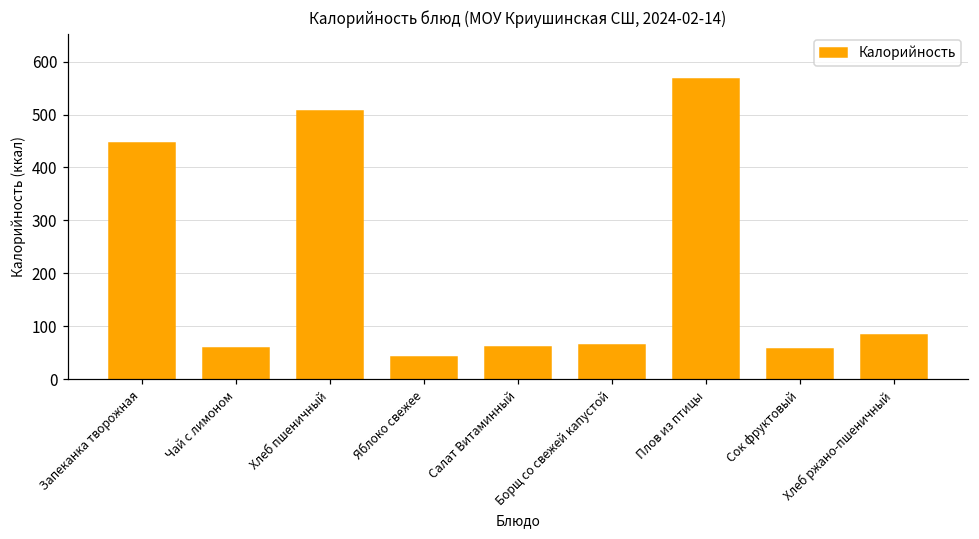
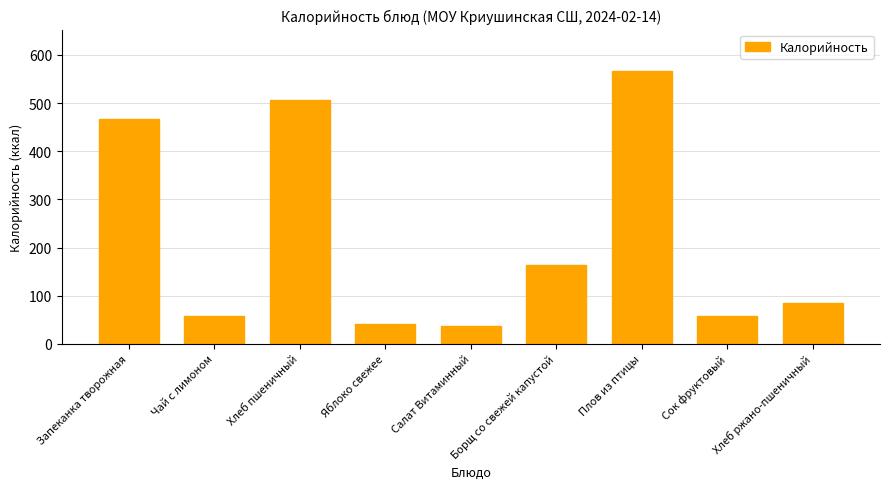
  {
-   "Запеканка творожная": 450,
+   "Запеканка творожная": 470,
    "Чай с лимоном": 60,
    "Хлеб пшеничный": 510,
    "Яблоко свежее": 40,
-   "Салат Витаминный": 60,
-   "Борщ со свежей капустой": 60,
+   "Салат Витаминный": 40,
+   "Борщ со свежей капустой": 160,
    "Плов из птицы": 570,
    "Сок фруктовый": 60,
    "Хлеб ржано-пшеничный": 80
  }
